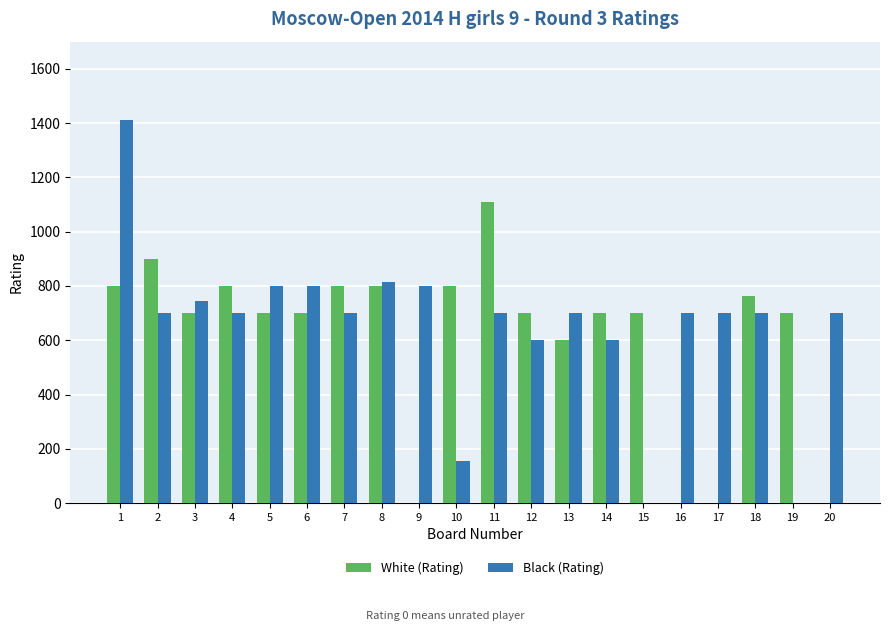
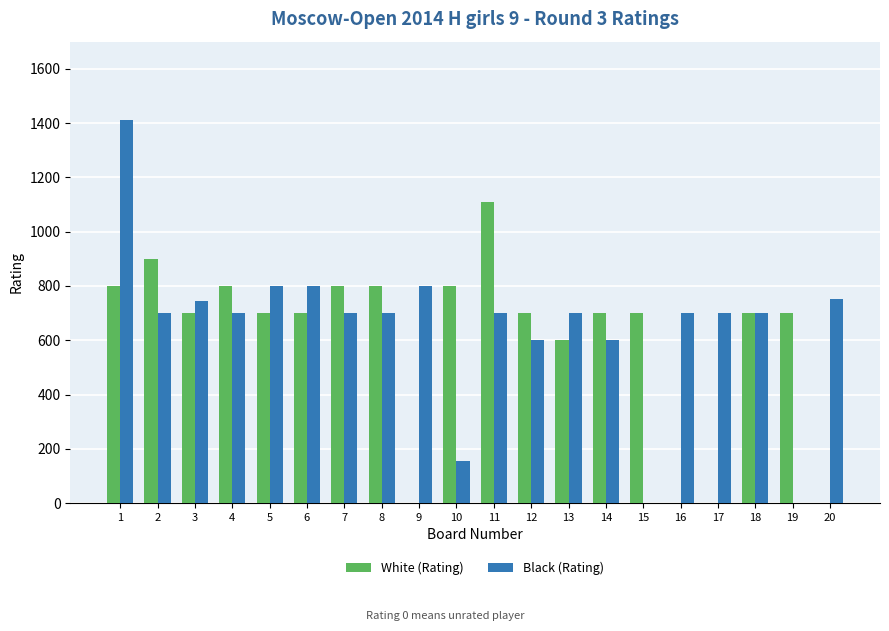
  {
    "White (Rating)": {
      "1": 800,
      "2": 900,
      "3": 700,
      "4": 800,
      "5": 700,
      "6": 700,
      "7": 800,
      "8": 800,
      "9": 0,
      "10": 800,
      "11": 1110,
      "12": 700,
      "13": 600,
      "14": 700,
      "15": 700,
      "16": 0,
      "17": 0,
-     "18": 760,
+     "18": 700,
      "19": 700,
      "20": 0
    },
    "Black (Rating)": {
      "1": 1410,
      "2": 700,
      "3": 750,
      "4": 700,
      "5": 800,
      "6": 800,
      "7": 700,
-     "8": 820,
+     "8": 700,
      "9": 800,
      "10": 160,
      "11": 700,
      "12": 600,
      "13": 700,
      "14": 600,
      "15": 0,
      "16": 700,
      "17": 700,
      "18": 700,
      "19": 0,
-     "20": 700
+     "20": 750
    }
  }
